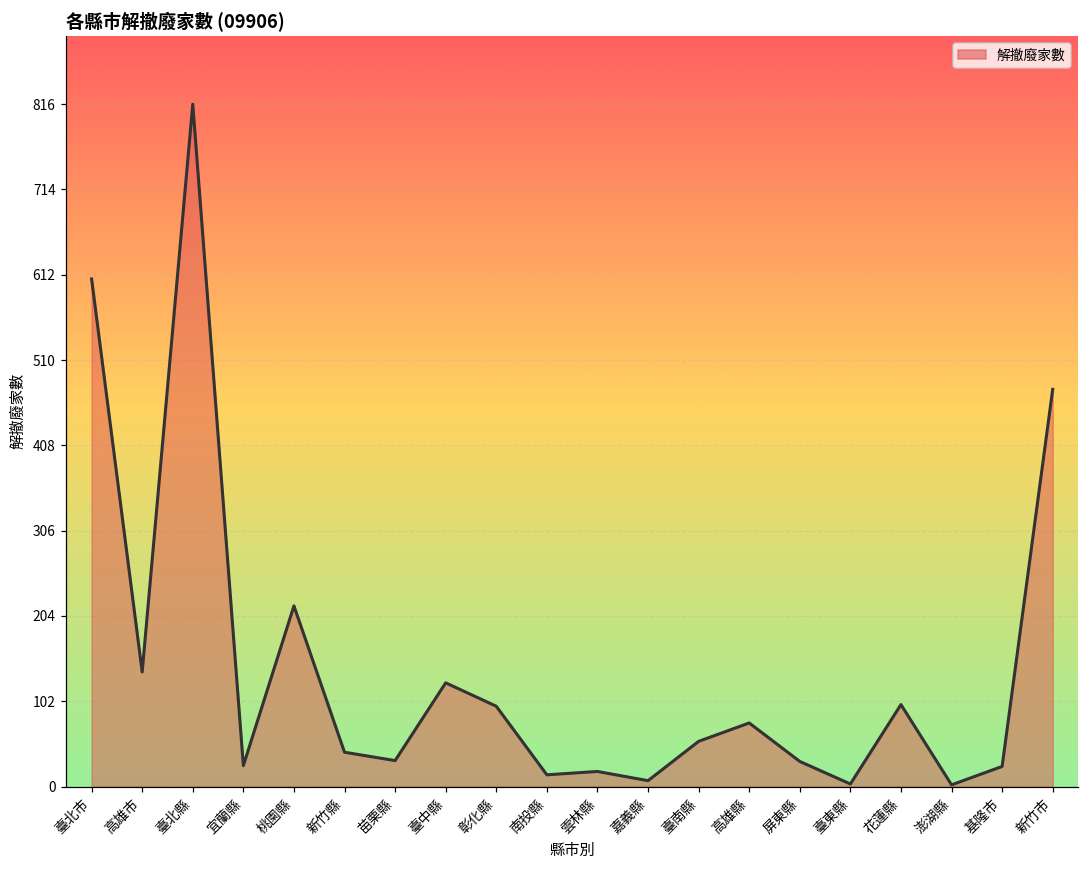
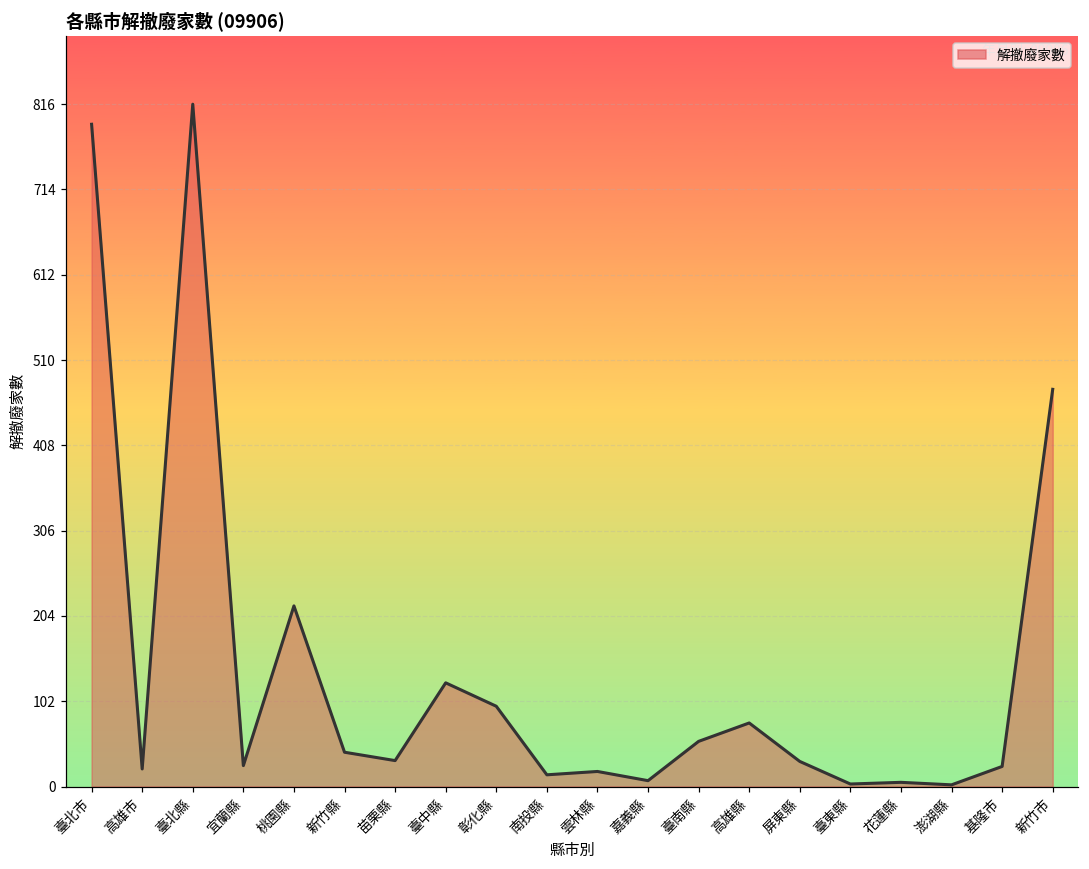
  {
-   "臺北市": 610,
-   "高雄市": 140,
+   "臺北市": 790,
+   "高雄市": 20,
    "臺北縣": 820,
    "宜蘭縣": 30,
    "桃園縣": 220,
    "新竹縣": 40,
    "苗栗縣": 30,
    "臺中縣": 120,
    "彰化縣": 100,
    "南投縣": 10,
    "雲林縣": 20,
    "嘉義縣": 10,
    "臺南縣": 50,
    "高雄縣": 80,
    "屏東縣": 30,
    "臺東縣": 0,
-   "花蓮縣": 100,
+   "花蓮縣": 10,
    "澎湖縣": 0,
    "基隆市": 20,
    "新竹市": 480
  }
